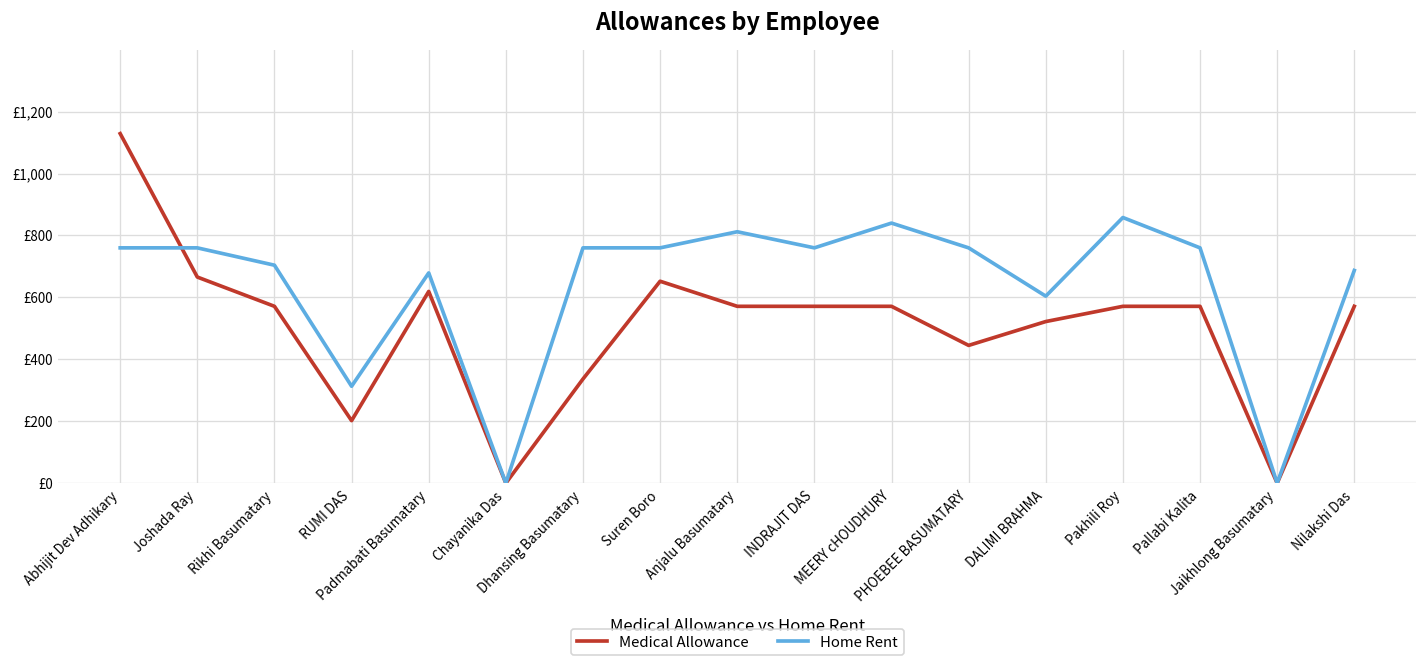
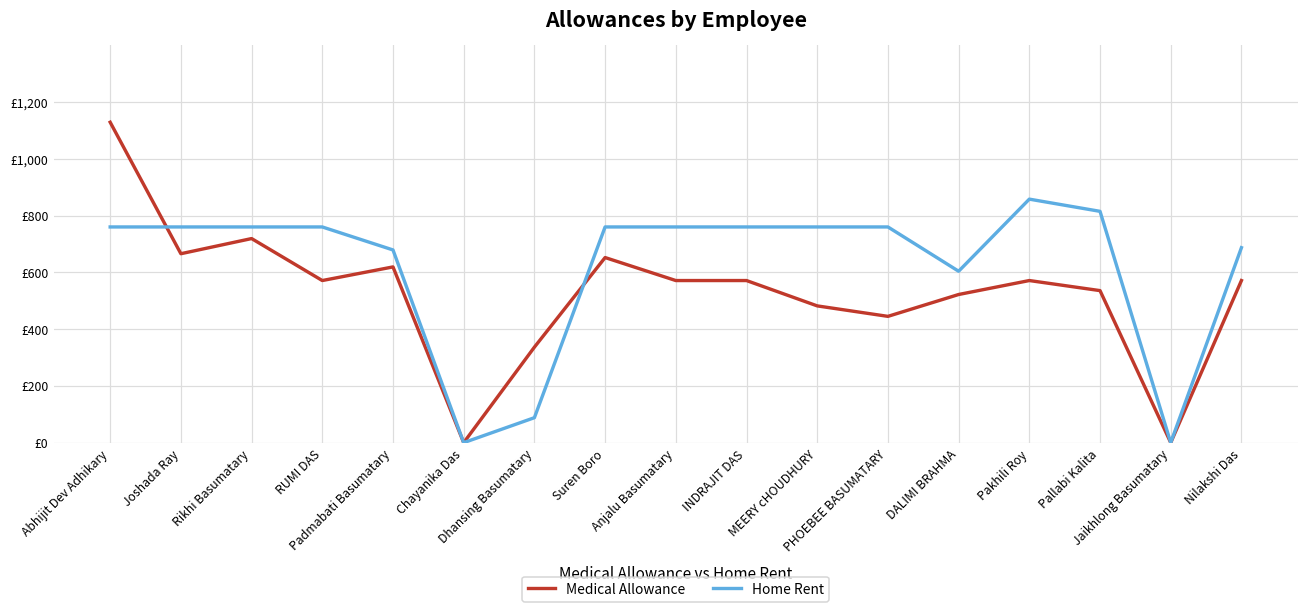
  {
    "Medical Allowance": {
      "Abhijit Dev Adhikary": "£1,130",
      "Joshada Ray": "£670",
-     "Rikhi Basumatary": "£570",
-     "RUMI DAS": "£200",
+     "Rikhi Basumatary": "£720",
+     "RUMI DAS": "£570",
      "Padmabati Basumatary": "£620",
      "Dhansing Basumatary": "£340",
      "Suren Boro": "£650",
      "Anjalu Basumatary": "£570",
      "INDRAJIT DAS": "£570",
-     "MEERY cHOUDHURY": "£570",
+     "MEERY cHOUDHURY": "£480",
      "PHOEBEE BASUMATARY": "£450",
      "DALIMI BRAHMA": "£520",
      "Pakhili Roy": "£570",
-     "Pallabi Kalita": "£570",
+     "Pallabi Kalita": "£540",
      "Nilakshi Das": "£570"
    },
    "Home Rent": {
      "Abhijit Dev Adhikary": "£760",
      "Joshada Ray": "£760",
-     "Rikhi Basumatary": "£700",
-     "RUMI DAS": "£310",
+     "Rikhi Basumatary": "£760",
+     "RUMI DAS": "£760",
      "Padmabati Basumatary": "£680",
-     "Dhansing Basumatary": "£760",
+     "Dhansing Basumatary": "£90",
      "Suren Boro": "£760",
-     "Anjalu Basumatary": "£810",
+     "Anjalu Basumatary": "£760",
      "INDRAJIT DAS": "£760",
-     "MEERY cHOUDHURY": "£840",
+     "MEERY cHOUDHURY": "£760",
      "PHOEBEE BASUMATARY": "£760",
      "DALIMI BRAHMA": "£600",
      "Pakhili Roy": "£860",
-     "Pallabi Kalita": "£760",
+     "Pallabi Kalita": "£820",
      "Nilakshi Das": "£690"
    }
  }
